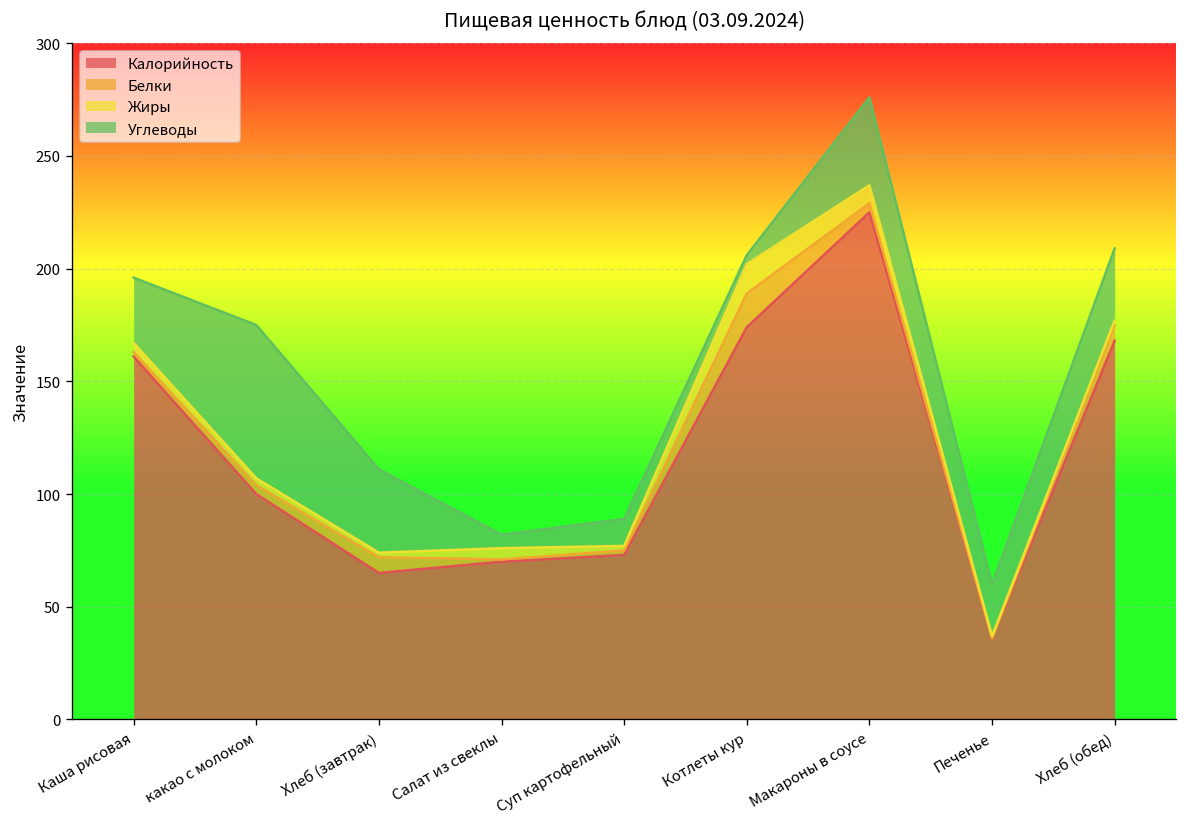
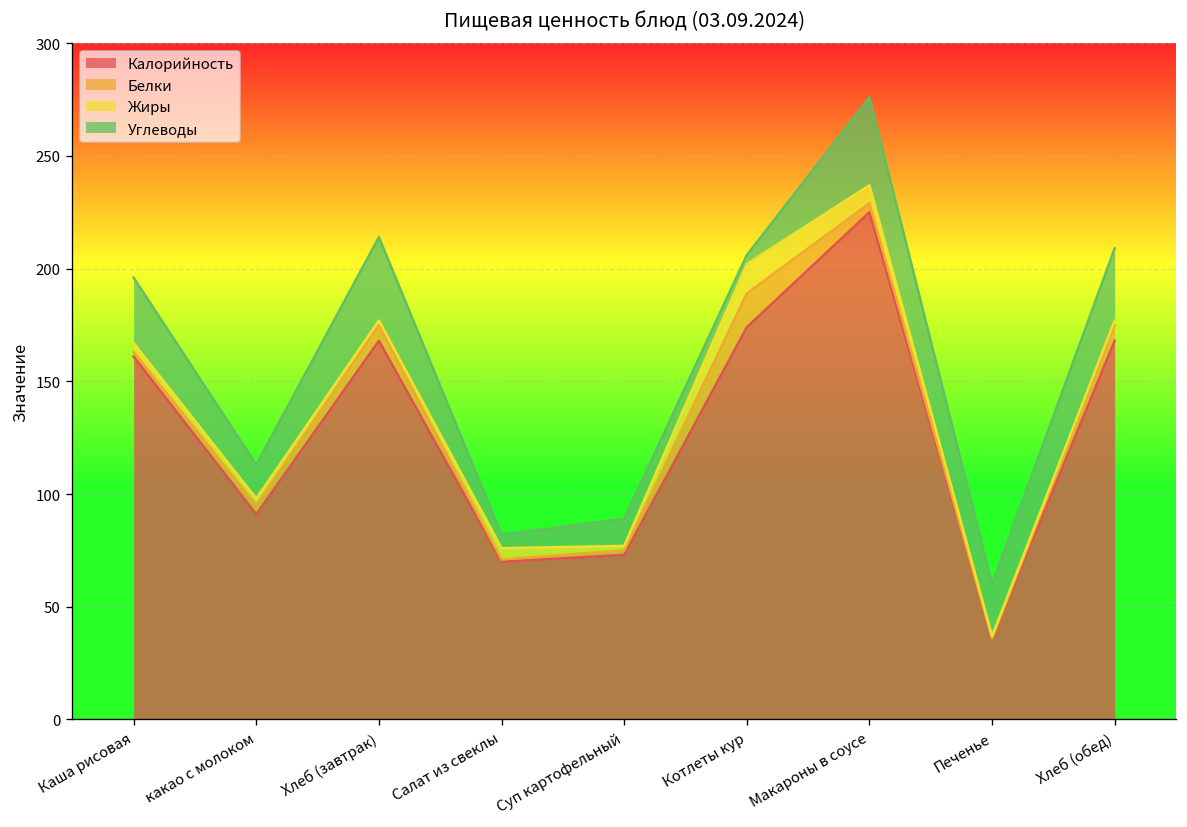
  {
    "Калорийность": {
      "Каша рисовая": 161,
-     "какао с молоком": 100,
-     "Хлеб (завтрак)": 65,
+     "какао с молоком": 91,
+     "Хлеб (завтрак)": 168,
      "Суп картофельный": 73,
      "Котлеты кур": 174,
      "Макароны в соусе": 225,
      "Хлеб (обед)": 168
    },
    "Углеводы": {
      "Каша рисовая": 29,
-     "какао с молоком": 68,
+     "какао с молоком": 15,
      "Хлеб (завтрак)": 37,
      "Салат из свеклы": 6,
      "Суп картофельный": 12,
      "Котлеты кур": 4,
      "Макароны в соусе": 39,
      "Печенье": 23,
      "Хлеб (обед)": 32
    }
  }
